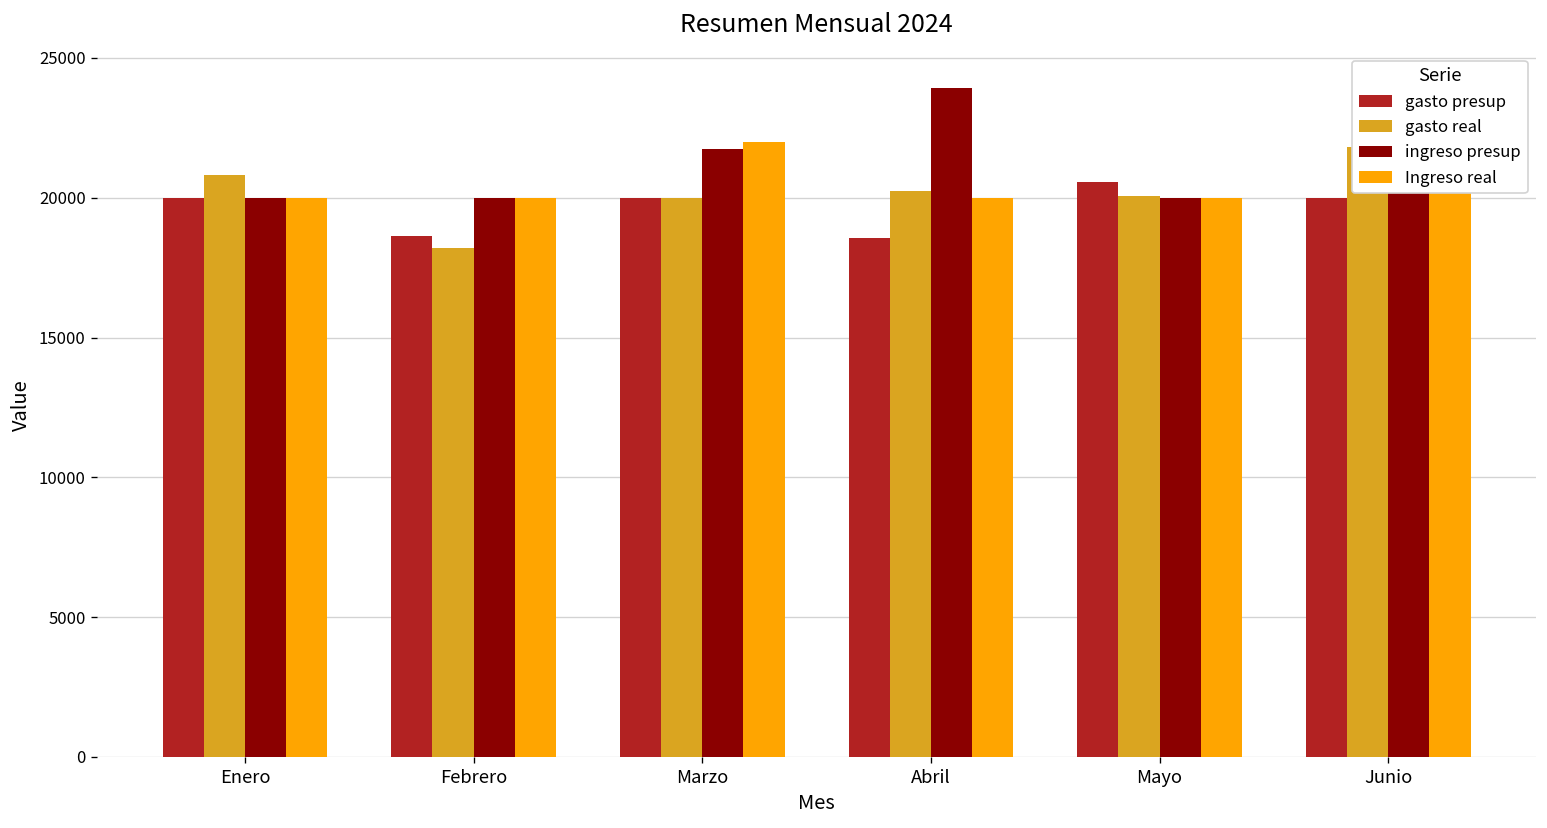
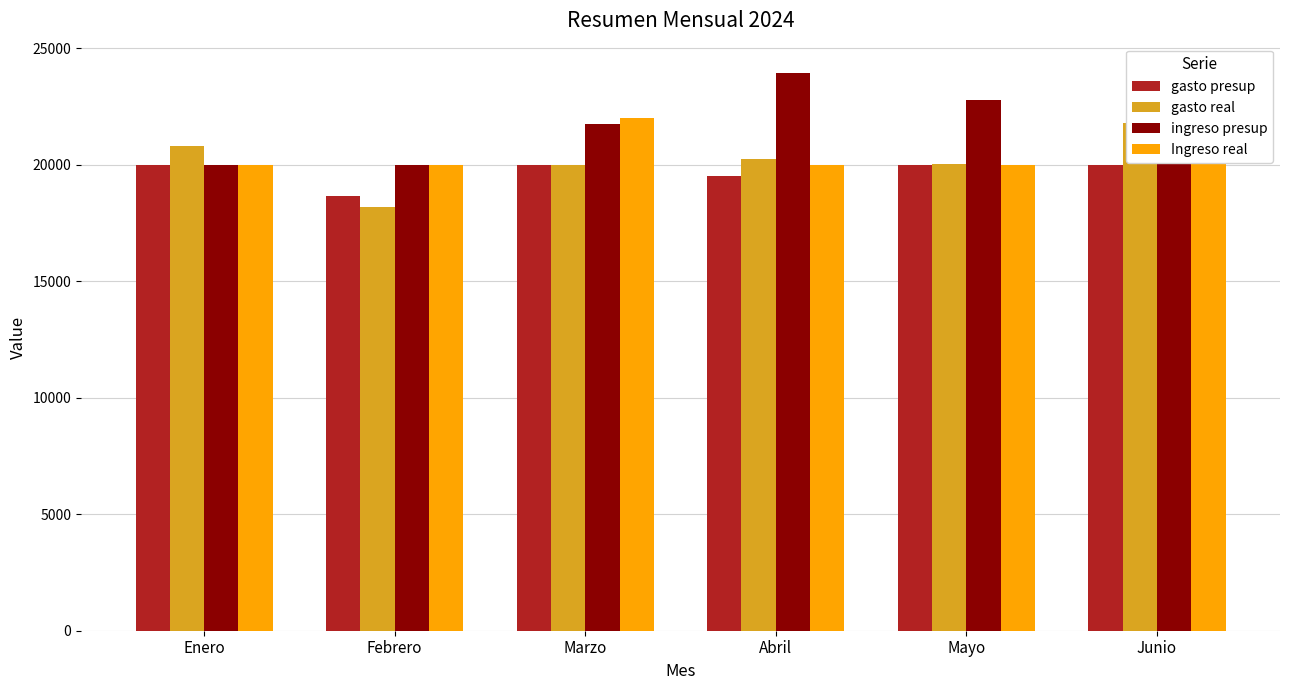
  {
    "gasto presup": {
      "Enero": 20000,
      "Febrero": 18600,
      "Marzo": 20000,
-     "Abril": 18600,
-     "Mayo": 20600,
+     "Abril": 19500,
+     "Mayo": 20000,
      "Junio": 20000
    },
    "ingreso presup": {
      "Enero": 20000,
      "Febrero": 20000,
      "Marzo": 21700,
      "Abril": 23900,
-     "Mayo": 20000
+     "Mayo": 22800
    }
  }
